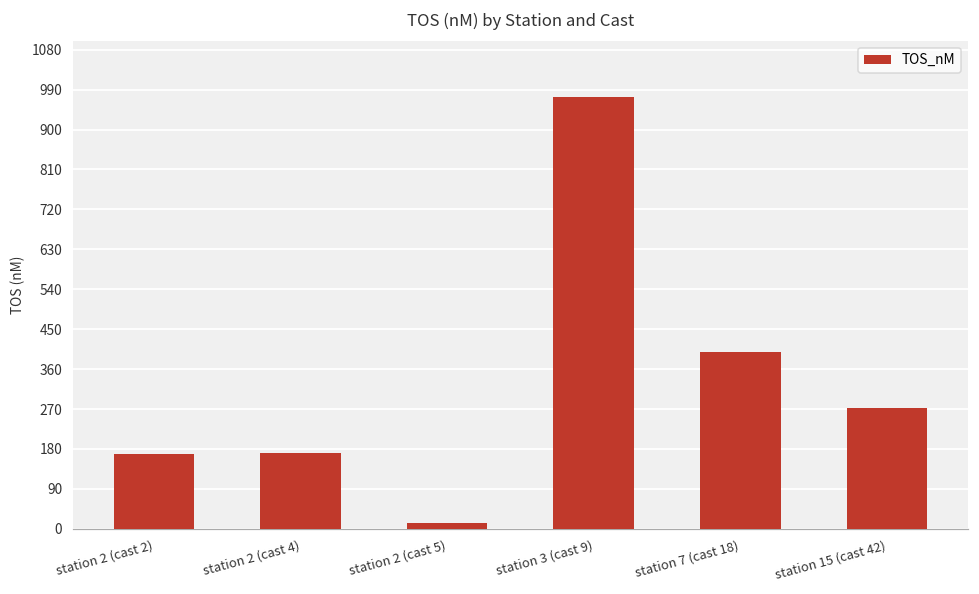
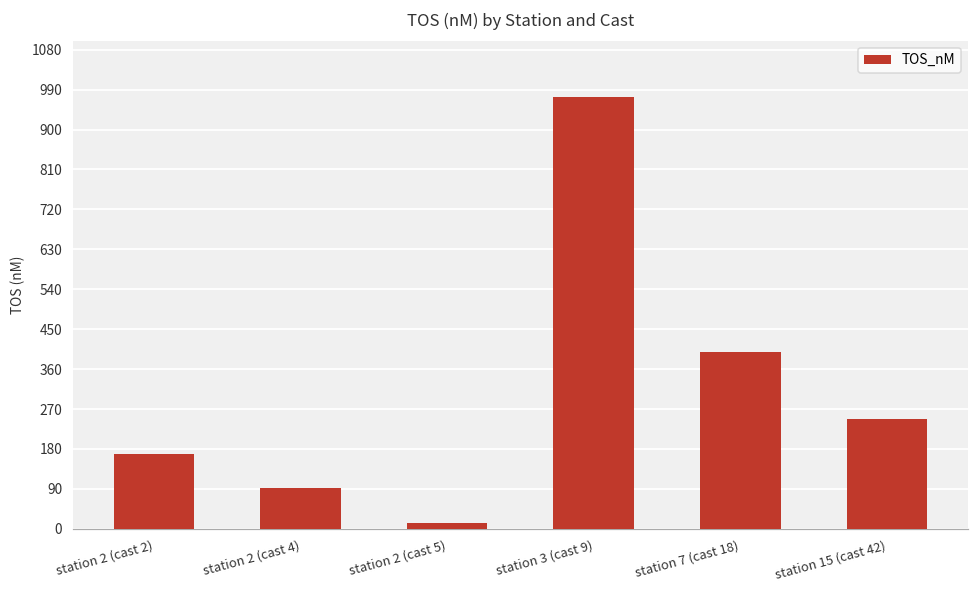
  {
    "station 2 (cast 2)": 170,
-   "station 2 (cast 4)": 170,
+   "station 2 (cast 4)": 90,
    "station 2 (cast 5)": 10,
    "station 3 (cast 9)": 970,
    "station 7 (cast 18)": 400,
-   "station 15 (cast 42)": 270
+   "station 15 (cast 42)": 250
  }
